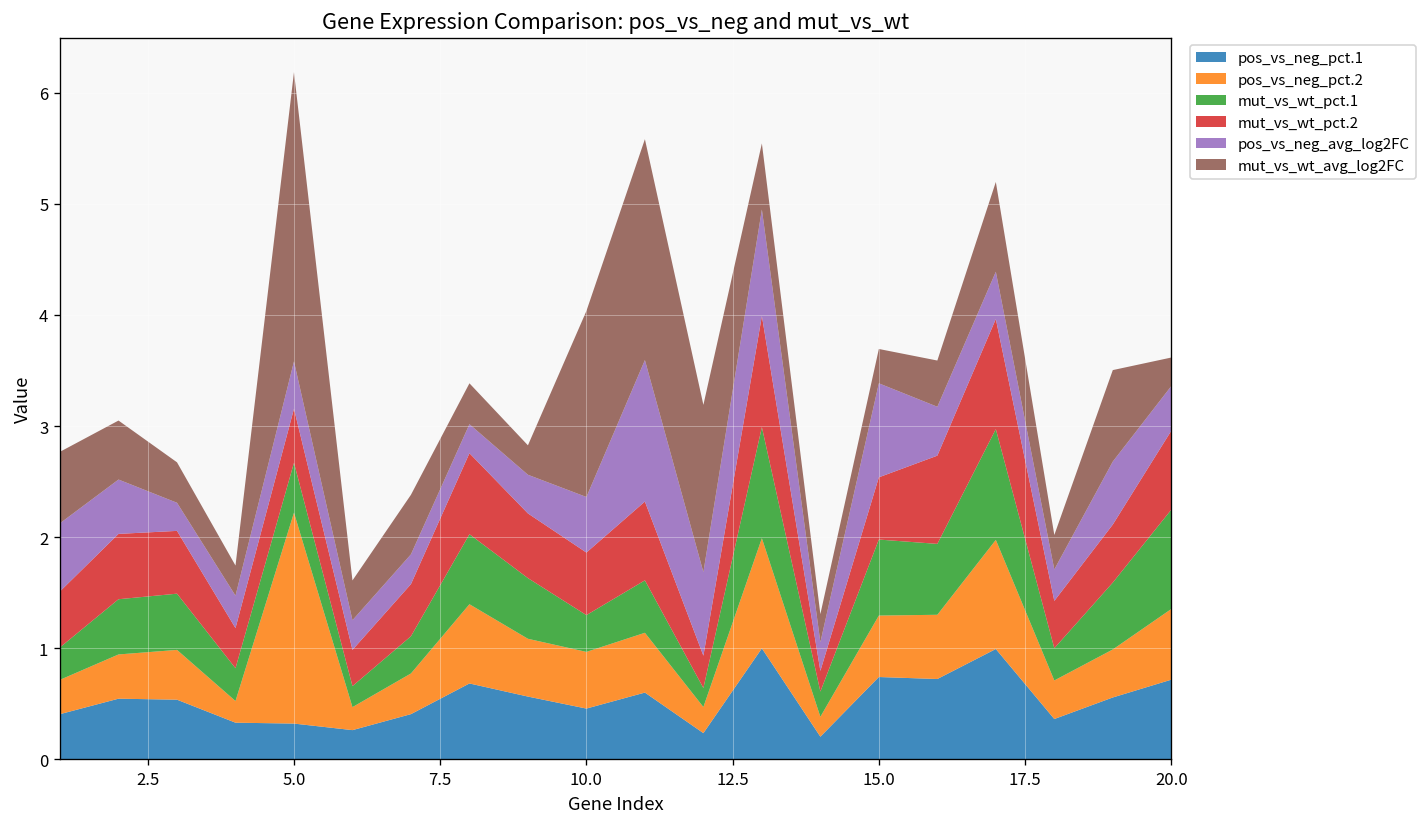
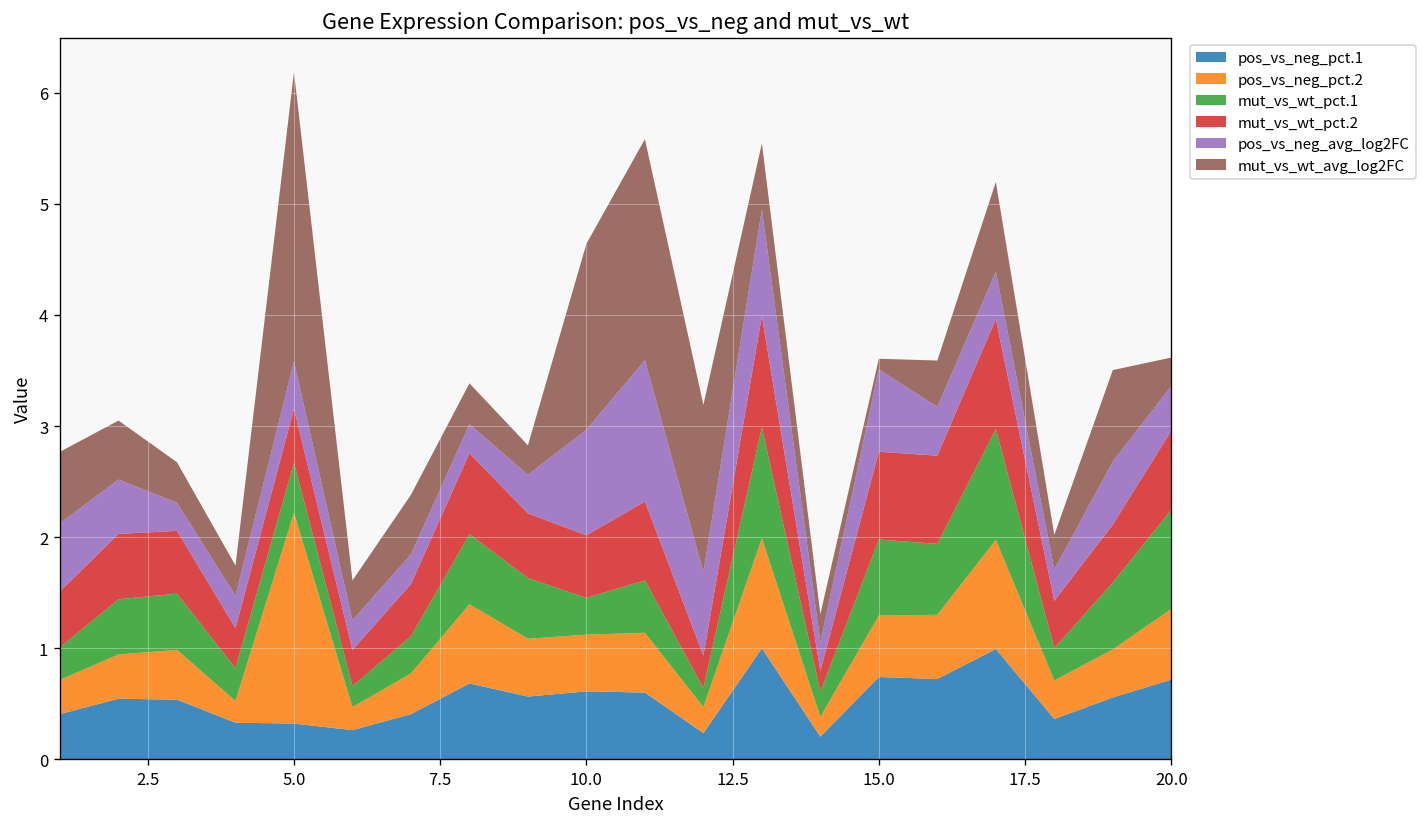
  {
    "pos_vs_neg_pct.1": {
      "5.0": 0.3,
-     "10.0": 0.5,
+     "10.0": 0.6,
      "15.0": 0.7,
      "20.0": 0.7
    },
    "pos_vs_neg_pct.2": {
      "5.0": 1.9,
      "10.0": 0.5,
      "15.0": 0.6,
      "20.0": 0.6
    },
    "mut_vs_wt_pct.1": {
      "5.0": 0.4,
      "10.0": 0.3,
      "15.0": 0.7,
      "20.0": 0.9
    },
    "mut_vs_wt_pct.2": {
      "5.0": 0.5,
      "10.0": 0.6,
-     "15.0": 0.6,
+     "15.0": 0.8,
      "20.0": 0.7
    },
    "pos_vs_neg_avg_log2FC": {
      "5.0": 0.4,
-     "10.0": 0.5,
-     "15.0": 0.8,
+     "10.0": 0.9,
+     "15.0": 0.7,
      "20.0": 0.4
    },
    "mut_vs_wt_avg_log2FC": {
      "5.0": 2.6,
      "10.0": 1.7,
-     "15.0": 0.3,
+     "15.0": 0.1,
      "20.0": 0.3
    }
  }
